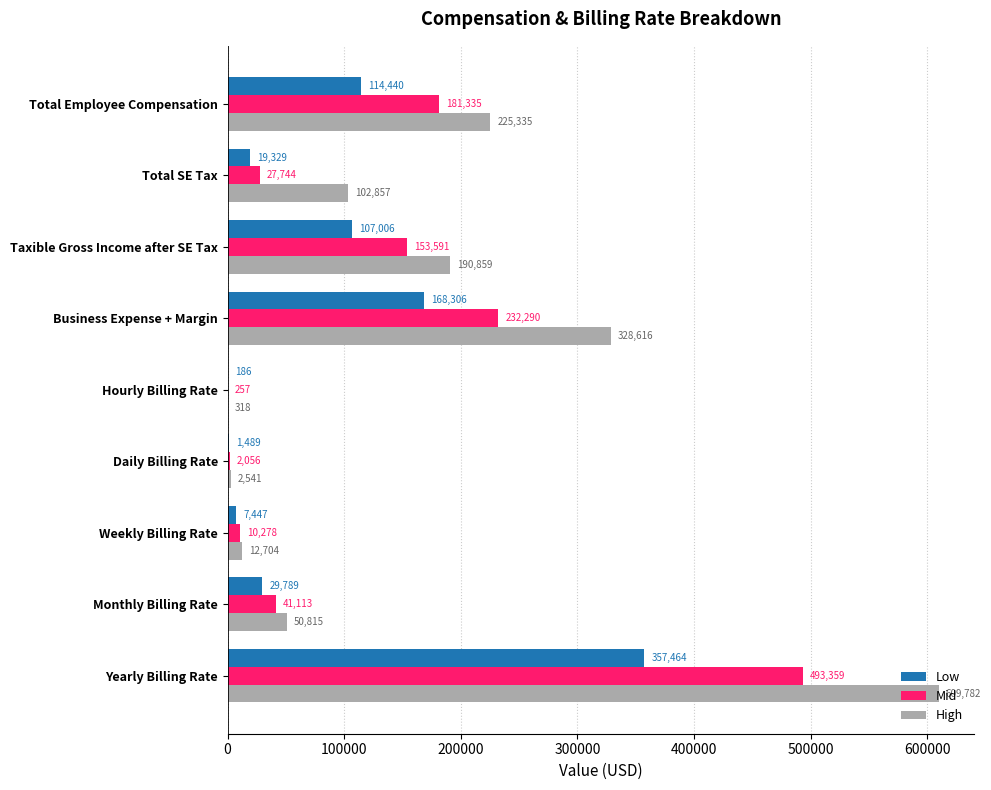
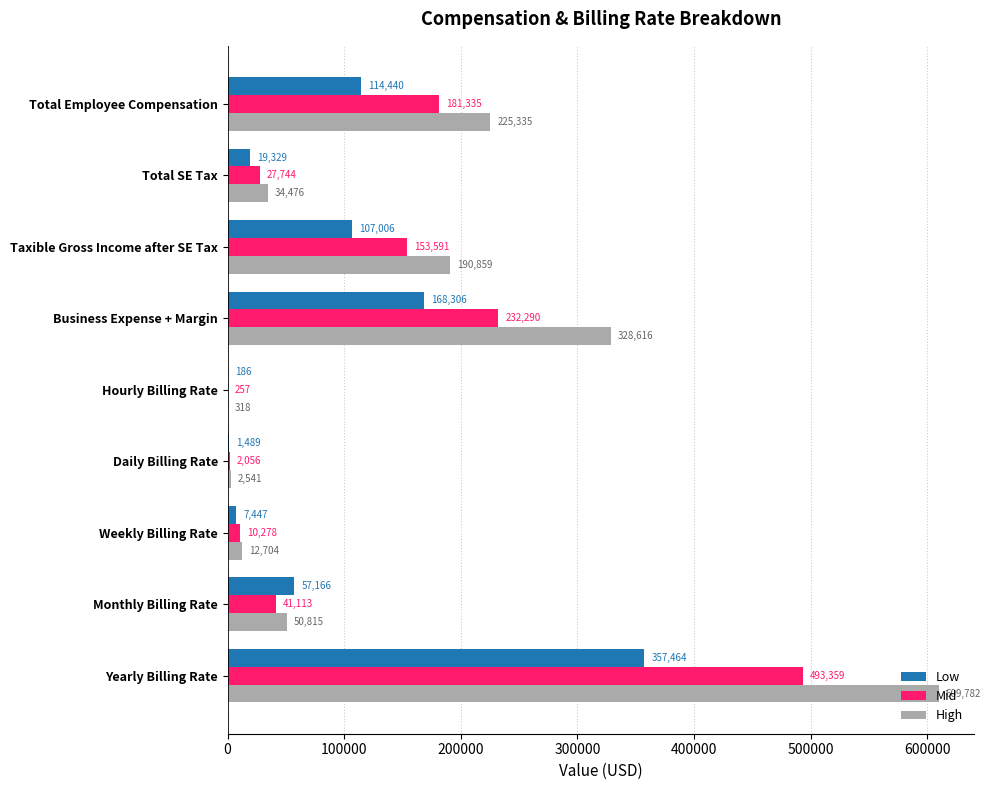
  {
    "Low": {
      "Total Employee Compensation": "114,440",
      "Total SE Tax": "19,329",
      "Taxible Gross Income after SE Tax": "107,006",
      "Business Expense + Margin": "168,306",
      "Hourly Billing Rate": "186",
      "Daily Billing Rate": "1,489",
      "Weekly Billing Rate": "7,447",
-     "Monthly Billing Rate": "29,789",
+     "Monthly Billing Rate": "57,166",
      "Yearly Billing Rate": "357,464"
    },
    "Mid": {
      "Total Employee Compensation": "181,335",
      "Total SE Tax": "27,744",
      "Taxible Gross Income after SE Tax": "153,591",
      "Business Expense + Margin": "232,290",
      "Hourly Billing Rate": "257",
      "Daily Billing Rate": "2,056",
      "Weekly Billing Rate": "10,278",
      "Monthly Billing Rate": "41,113",
      "Yearly Billing Rate": "493,359"
    },
    "High": {
      "Total Employee Compensation": "225,335",
-     "Total SE Tax": "102,857",
+     "Total SE Tax": "34,476",
      "Taxible Gross Income after SE Tax": "190,859",
      "Business Expense + Margin": "328,616",
      "Hourly Billing Rate": "318",
      "Daily Billing Rate": "2,541",
      "Weekly Billing Rate": "12,704",
      "Monthly Billing Rate": "50,815",
      "Yearly Billing Rate": "609,782"
    }
  }
